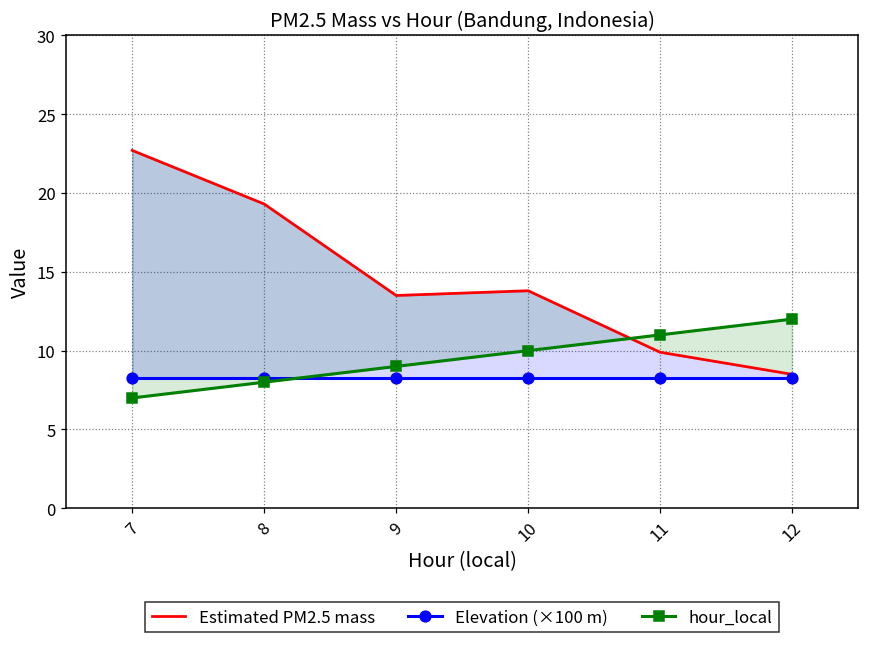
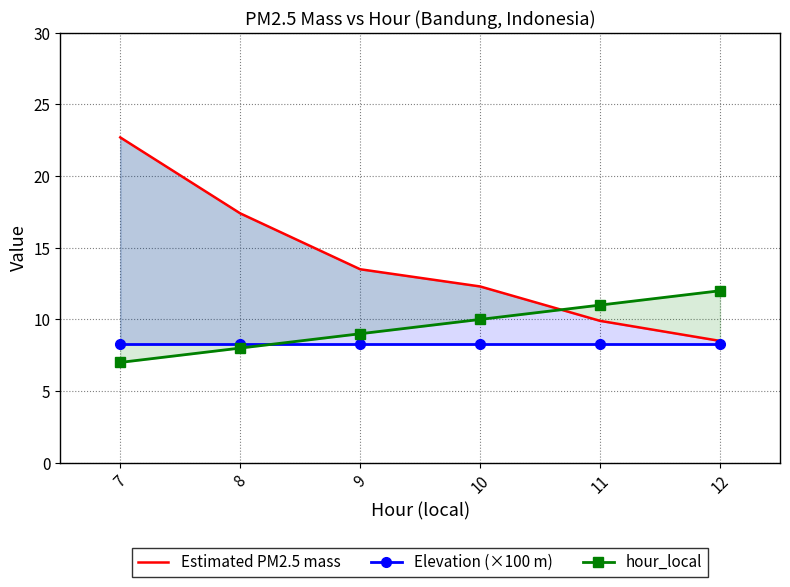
  {
    "Estimated PM2.5 mass": {
-     "8": 19.3,
-     "10": 13.8,
+     "8": 17.4,
+     "10": 12.3,
      "11": 9.9,
      "12": 8.5
    },
    "Elevation (×100 m)": {
      "7": 8.3,
      "8": 8.3,
      "9": 8.3,
      "10": 8.3,
      "11": 8.3,
      "12": 8.3
    }
  }
